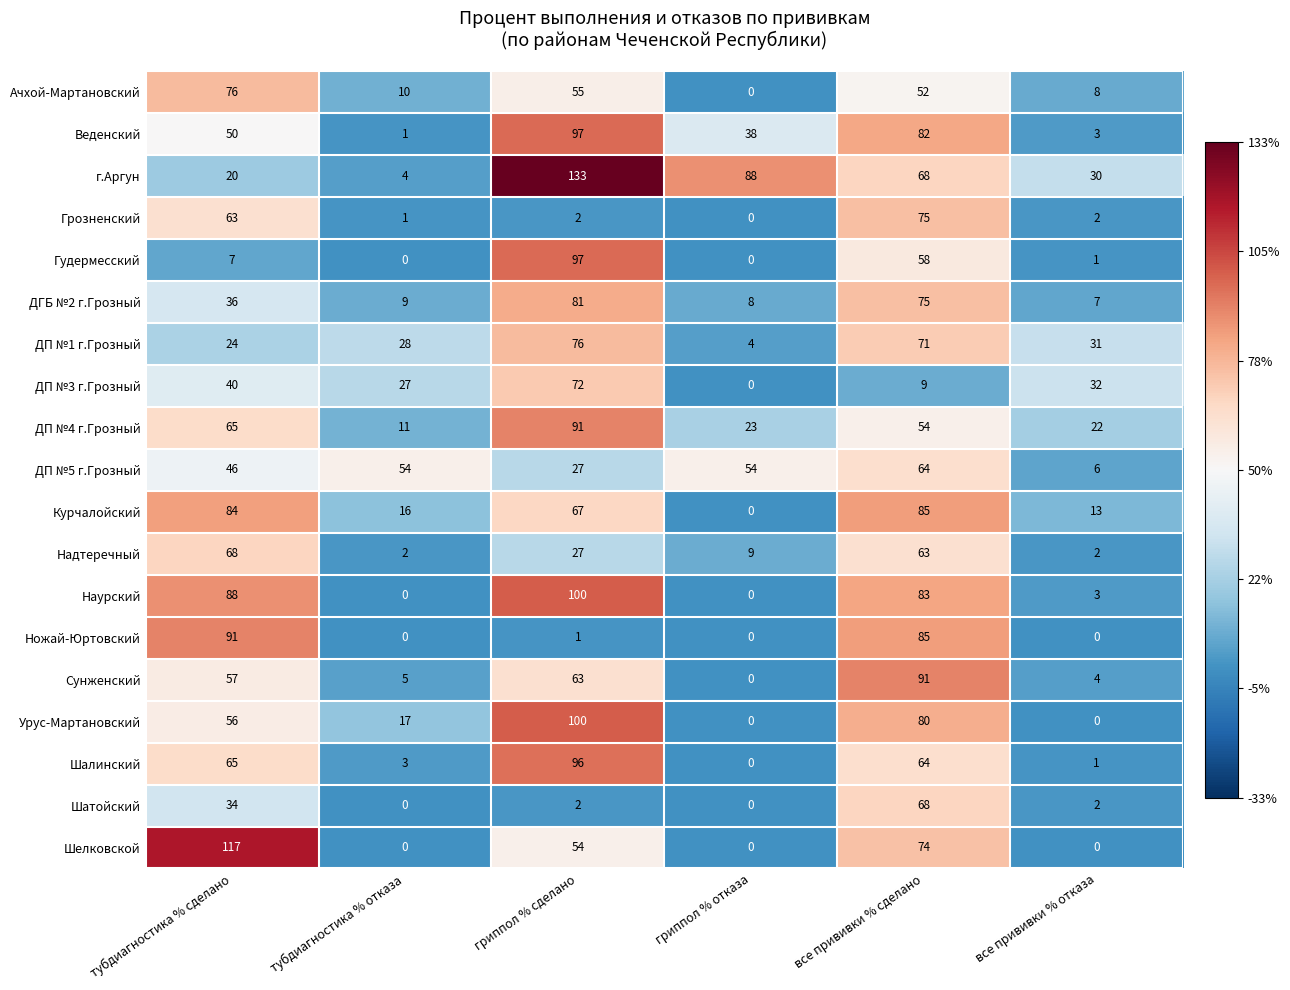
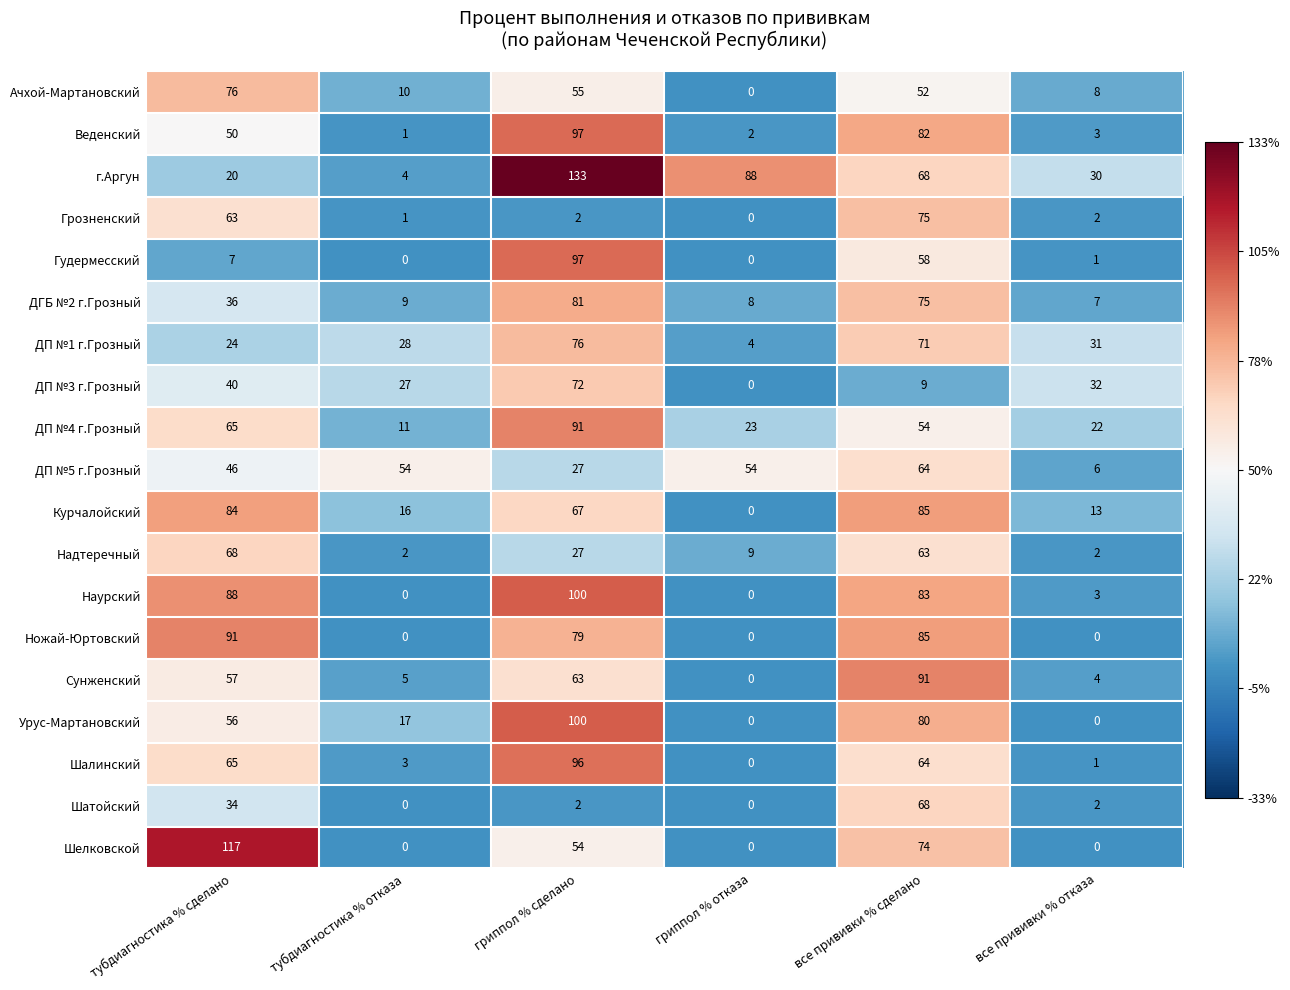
  {
    "Ачхой-Мартановский": {
      "тубдиагностика % сделано": 76,
      "тубдиагностика % отказа": 10,
      "гриппол % сделано": 55,
      "гриппол % отказа": 0,
      "все прививки % сделано": 52,
      "все прививки % отказа": 8
    },
    "Веденский": {
      "тубдиагностика % сделано": 50,
      "тубдиагностика % отказа": 1,
      "гриппол % сделано": 97,
-     "гриппол % отказа": 38,
+     "гриппол % отказа": 2,
      "все прививки % сделано": 82,
      "все прививки % отказа": 3
    },
    "г.Аргун": {
      "тубдиагностика % сделано": 20,
      "тубдиагностика % отказа": 4,
      "гриппол % сделано": 133,
      "гриппол % отказа": 88,
      "все прививки % сделано": 68,
      "все прививки % отказа": 30
    },
    "Грозненский": {
      "тубдиагностика % сделано": 63,
      "тубдиагностика % отказа": 1,
      "гриппол % сделано": 2,
      "гриппол % отказа": 0,
      "все прививки % сделано": 75,
      "все прививки % отказа": 2
    },
    "Гудермесский": {
      "тубдиагностика % сделано": 7,
      "тубдиагностика % отказа": 0,
      "гриппол % сделано": 97,
      "гриппол % отказа": 0,
      "все прививки % сделано": 58,
      "все прививки % отказа": 1
    },
    "ДГБ №2 г.Грозный": {
      "тубдиагностика % сделано": 36,
      "тубдиагностика % отказа": 9,
      "гриппол % сделано": 81,
      "гриппол % отказа": 8,
      "все прививки % сделано": 75,
      "все прививки % отказа": 7
    },
    "ДП №1 г.Грозный": {
      "тубдиагностика % сделано": 24,
      "тубдиагностика % отказа": 28,
      "гриппол % сделано": 76,
      "гриппол % отказа": 4,
      "все прививки % сделано": 71,
      "все прививки % отказа": 31
    },
    "ДП №3 г.Грозный": {
      "тубдиагностика % сделано": 40,
      "тубдиагностика % отказа": 27,
      "гриппол % сделано": 72,
      "гриппол % отказа": 0,
      "все прививки % сделано": 9,
      "все прививки % отказа": 32
    },
    "ДП №4 г.Грозный": {
      "тубдиагностика % сделано": 65,
      "тубдиагностика % отказа": 11,
      "гриппол % сделано": 91,
      "гриппол % отказа": 23,
      "все прививки % сделано": 54,
      "все прививки % отказа": 22
    },
    "ДП №5 г.Грозный": {
      "тубдиагностика % сделано": 46,
      "тубдиагностика % отказа": 54,
      "гриппол % сделано": 27,
      "гриппол % отказа": 54,
      "все прививки % сделано": 64,
      "все прививки % отказа": 6
    },
    "Курчалойский": {
      "тубдиагностика % сделано": 84,
      "тубдиагностика % отказа": 16,
      "гриппол % сделано": 67,
      "гриппол % отказа": 0,
      "все прививки % сделано": 85,
      "все прививки % отказа": 13
    },
    "Надтеречный": {
      "тубдиагностика % сделано": 68,
      "тубдиагностика % отказа": 2,
      "гриппол % сделано": 27,
      "гриппол % отказа": 9,
      "все прививки % сделано": 63,
      "все прививки % отказа": 2
    },
    "Наурский": {
      "тубдиагностика % сделано": 88,
      "тубдиагностика % отказа": 0,
      "гриппол % сделано": 100,
      "гриппол % отказа": 0,
      "все прививки % сделано": 83,
      "все прививки % отказа": 3
    },
    "Ножай-Юртовский": {
      "тубдиагностика % сделано": 91,
      "тубдиагностика % отказа": 0,
-     "гриппол % сделано": 1,
+     "гриппол % сделано": 79,
      "гриппол % отказа": 0,
      "все прививки % сделано": 85,
      "все прививки % отказа": 0
    },
    "Сунженский": {
      "тубдиагностика % сделано": 57,
      "тубдиагностика % отказа": 5,
      "гриппол % сделано": 63,
      "гриппол % отказа": 0,
      "все прививки % сделано": 91,
      "все прививки % отказа": 4
    },
    "Урус-Мартановский": {
      "тубдиагностика % сделано": 56,
      "тубдиагностика % отказа": 17,
      "гриппол % сделано": 100,
      "гриппол % отказа": 0,
      "все прививки % сделано": 80,
      "все прививки % отказа": 0
    },
    "Шалинский": {
      "тубдиагностика % сделано": 65,
      "тубдиагностика % отказа": 3,
      "гриппол % сделано": 96,
      "гриппол % отказа": 0,
      "все прививки % сделано": 64,
      "все прививки % отказа": 1
    },
    "Шатойский": {
      "тубдиагностика % сделано": 34,
      "тубдиагностика % отказа": 0,
      "гриппол % сделано": 2,
      "гриппол % отказа": 0,
      "все прививки % сделано": 68,
      "все прививки % отказа": 2
    },
    "Шелковской": {
      "тубдиагностика % сделано": 117,
      "тубдиагностика % отказа": 0,
      "гриппол % сделано": 54,
      "гриппол % отказа": 0,
      "все прививки % сделано": 74,
      "все прививки % отказа": 0
    }
  }
